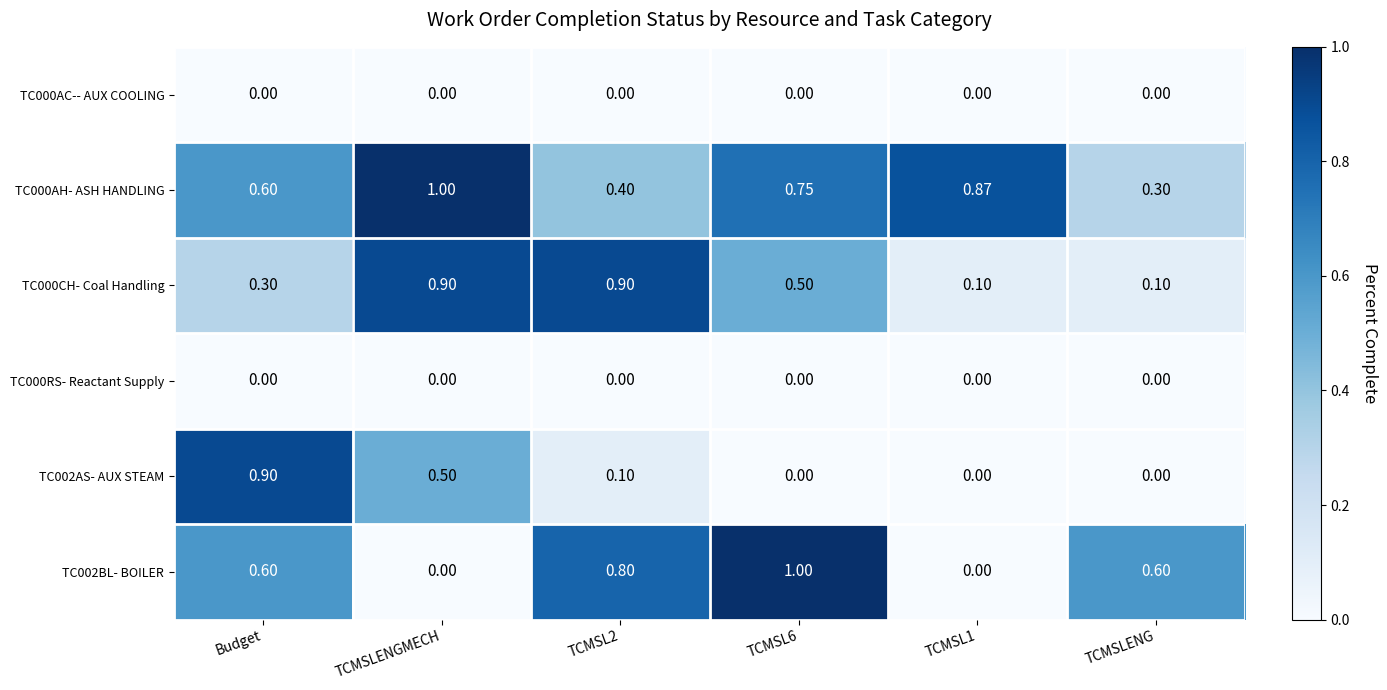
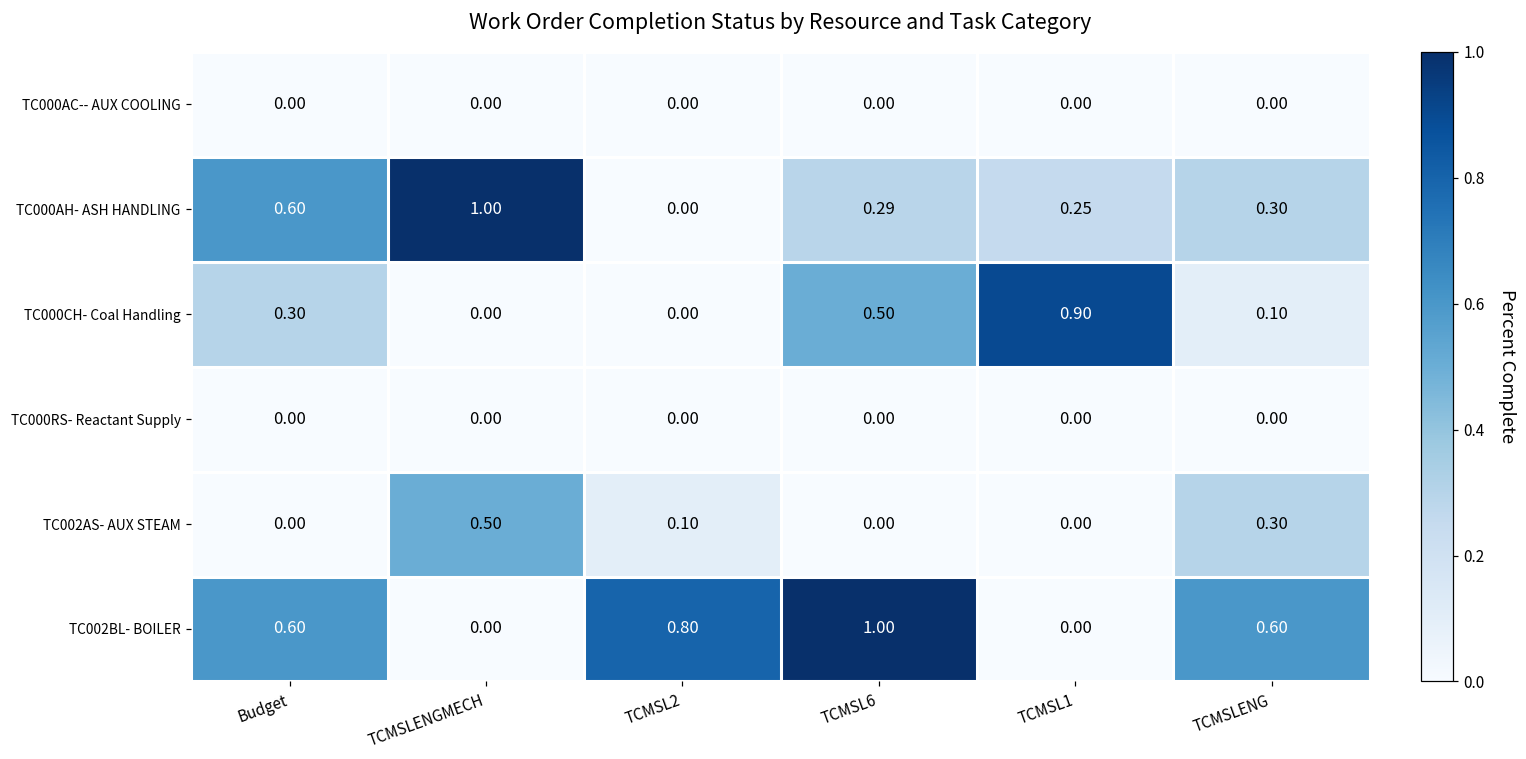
  {
    "TC000AC-- AUX COOLING": {
      "Budget": 0.00,
      "TCMSLENGMECH": 0.00,
      "TCMSL2": 0.00,
      "TCMSL6": 0.00,
      "TCMSL1": 0.00,
      "TCMSLENG": 0.00
    },
    "TC000AH- ASH HANDLING": {
      "Budget": 0.60,
      "TCMSLENGMECH": 1.00,
-     "TCMSL2": 0.40,
-     "TCMSL6": 0.75,
-     "TCMSL1": 0.87,
+     "TCMSL2": 0.00,
+     "TCMSL6": 0.29,
+     "TCMSL1": 0.25,
      "TCMSLENG": 0.30
    },
    "TC000CH- Coal Handling": {
      "Budget": 0.30,
-     "TCMSLENGMECH": 0.90,
-     "TCMSL2": 0.90,
+     "TCMSLENGMECH": 0.00,
+     "TCMSL2": 0.00,
      "TCMSL6": 0.50,
-     "TCMSL1": 0.10,
+     "TCMSL1": 0.90,
      "TCMSLENG": 0.10
    },
    "TC000RS- Reactant Supply": {
      "Budget": 0.00,
      "TCMSLENGMECH": 0.00,
      "TCMSL2": 0.00,
      "TCMSL6": 0.00,
      "TCMSL1": 0.00,
      "TCMSLENG": 0.00
    },
    "TC002AS- AUX STEAM": {
-     "Budget": 0.90,
+     "Budget": 0.00,
      "TCMSLENGMECH": 0.50,
      "TCMSL2": 0.10,
      "TCMSL6": 0.00,
      "TCMSL1": 0.00,
-     "TCMSLENG": 0.00
+     "TCMSLENG": 0.30
    },
    "TC002BL- BOILER": {
      "Budget": 0.60,
      "TCMSLENGMECH": 0.00,
      "TCMSL2": 0.80,
      "TCMSL6": 1.00,
      "TCMSL1": 0.00,
      "TCMSLENG": 0.60
    }
  }
